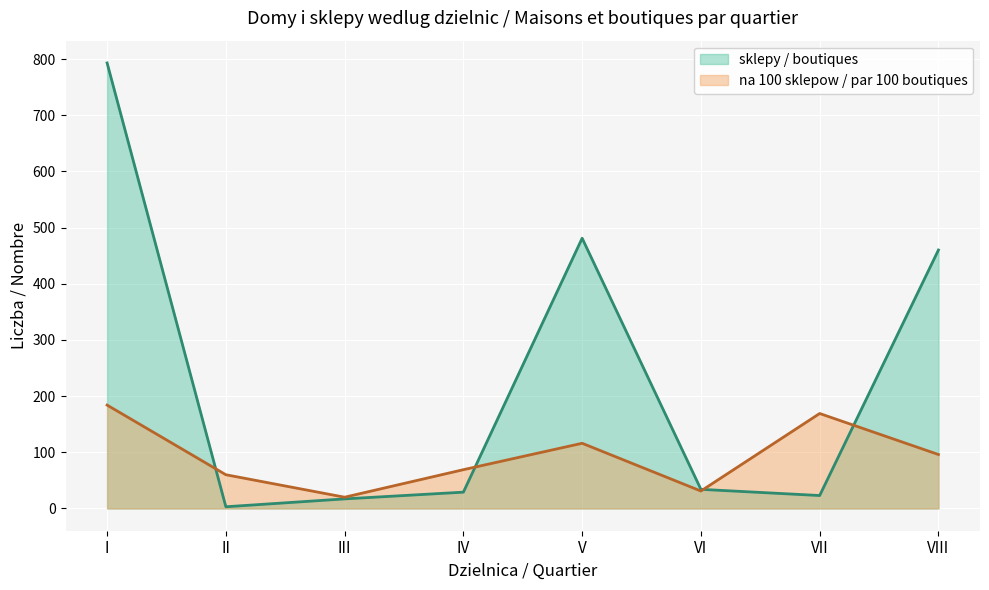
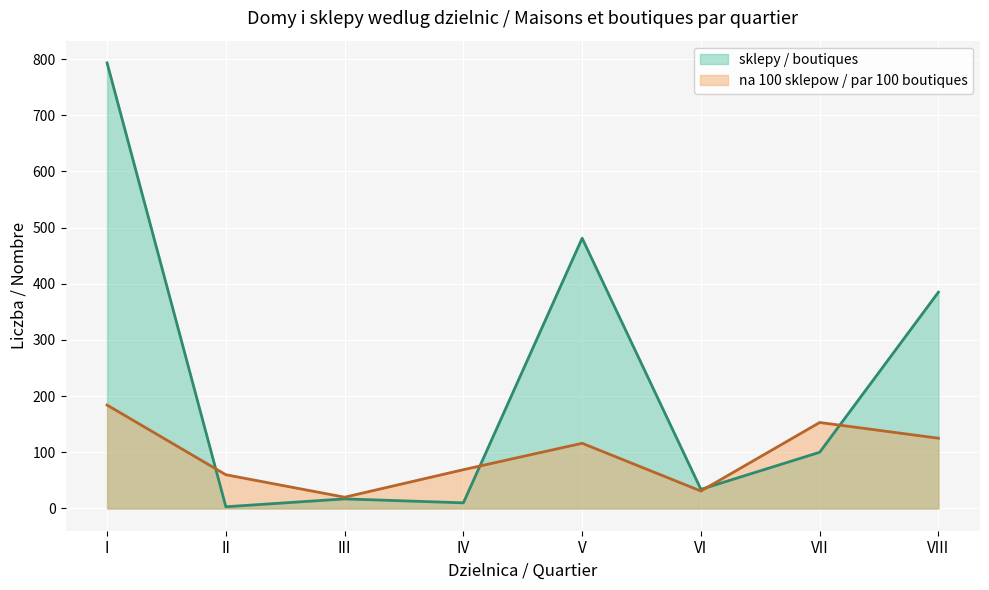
  {
    "sklepy / boutiques": {
      "I": 790,
      "II": 0,
-     "IV": 30,
+     "IV": 10,
      "V": 480,
-     "VII": 20,
-     "VIII": 460
+     "VII": 100,
+     "VIII": 390
    },
    "na 100 sklepow / par 100 boutiques": {
      "I": 180,
      "II": 60,
      "IV": 70,
      "V": 120,
-     "VII": 170,
-     "VIII": 100
+     "VII": 150,
+     "VIII": 130
    }
  }
